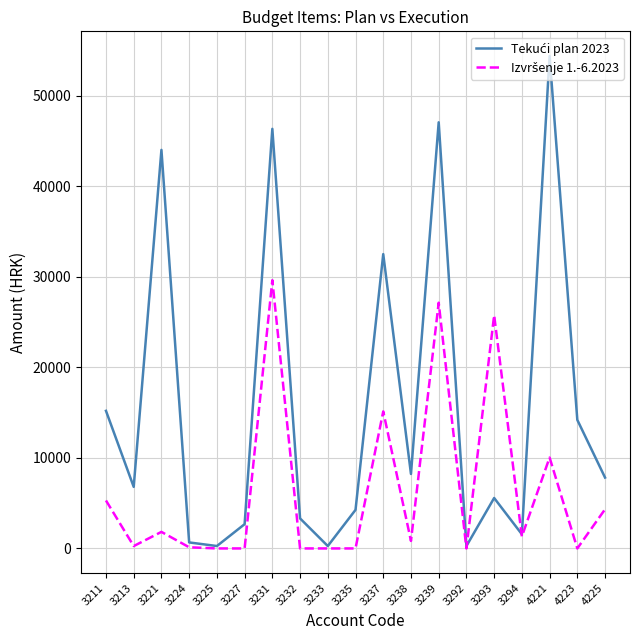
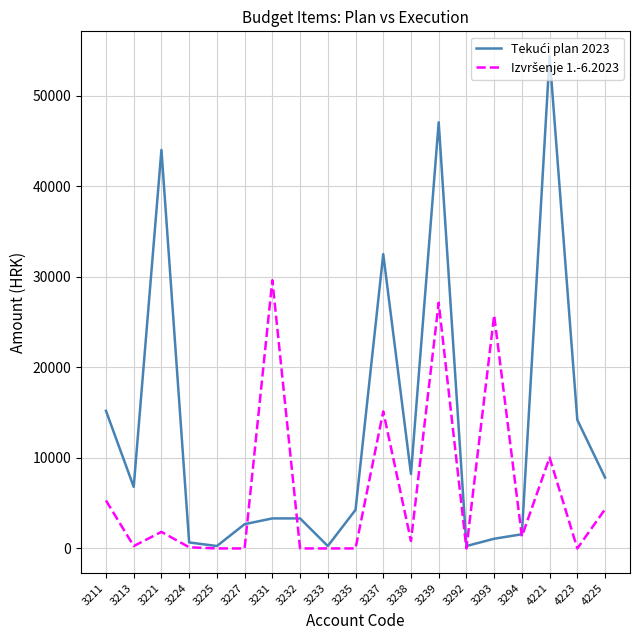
  {
    "Tekući plan 2023": {
      "3211": 15000,
      "3213": 7000,
      "3221": 44000,
      "3224": 1000,
      "3227": 3000,
-     "3231": 46000,
+     "3231": 3000,
      "3232": 3000,
      "3235": 4000,
      "3237": 33000,
      "3238": 8000,
      "3239": 47000,
-     "3293": 6000,
+     "3293": 1000,
      "4223": 14000,
      "4225": 8000
    },
    "Izvršenje 1.-6.2023": {
      "3211": 5000,
      "3213": 0,
      "3221": 2000,
      "3224": 0,
      "3227": 0,
      "3231": 30000,
      "3232": 0,
      "3235": 0,
      "3237": 15000,
      "3238": 1000,
      "3239": 27000,
      "3293": 26000,
      "4221": 10000,
      "4223": 0,
      "4225": 4000
    }
  }
